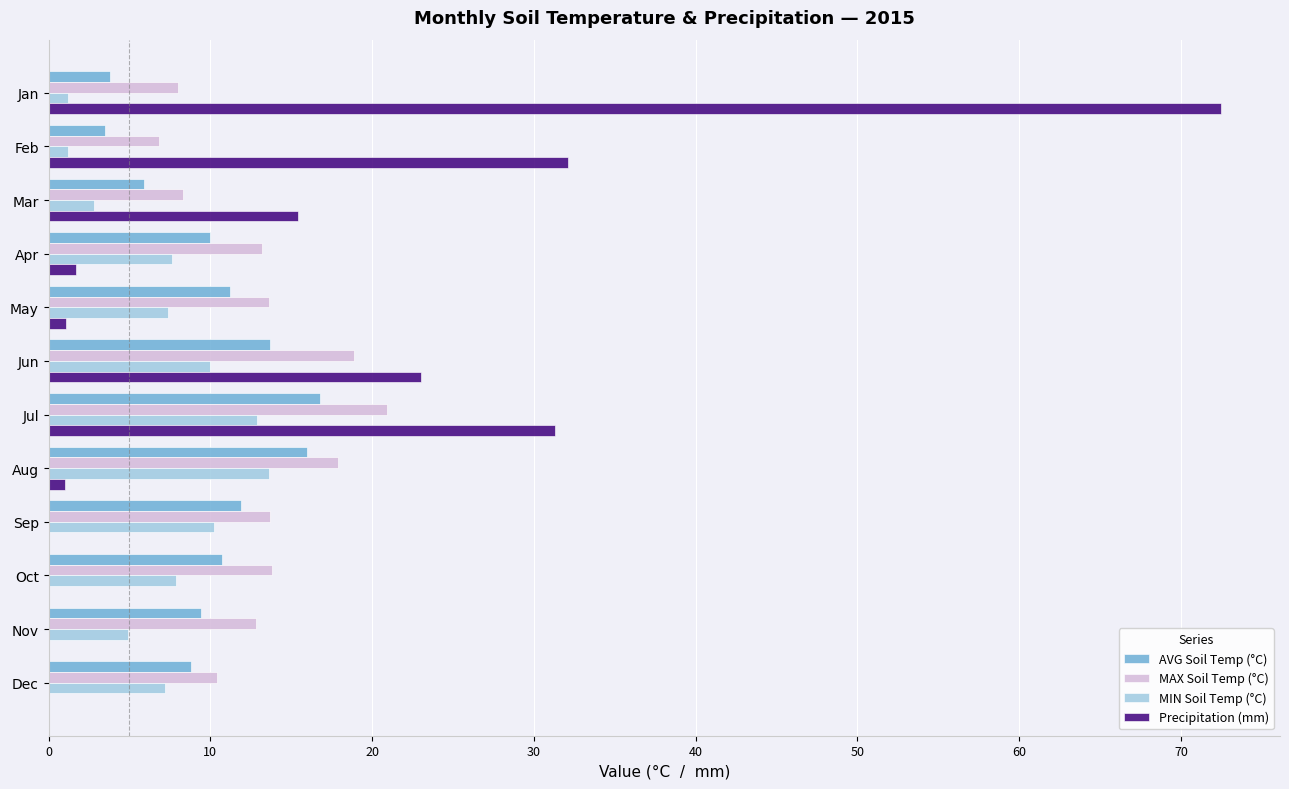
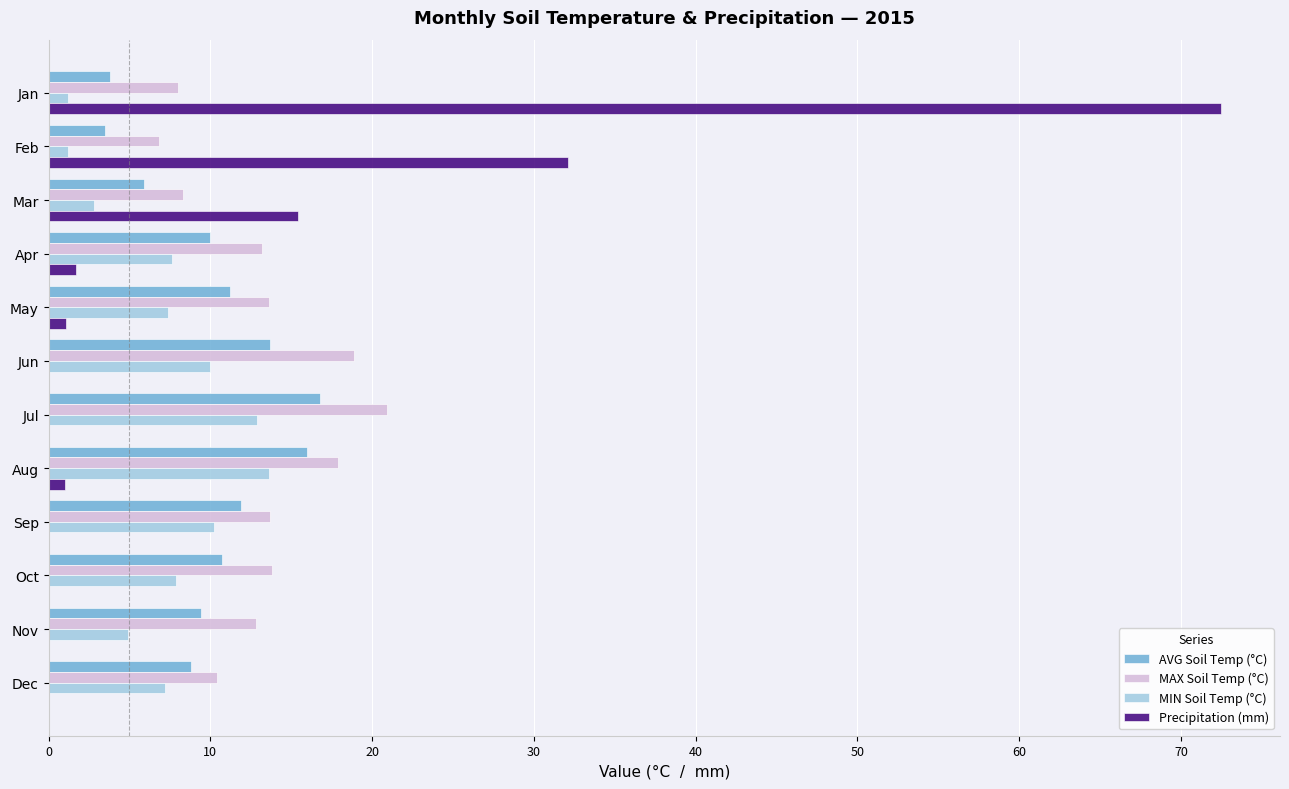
  {
    "Precipitation (mm)": {
      "Jan": 72.5,
      "Feb": 32.1,
      "Mar": 15.4,
      "Apr": 1.7,
      "May": 1.1,
-     "Jun": 23,
-     "Jul": 31.3,
+     "Jun": 0,
+     "Jul": 0.0,
      "Aug": 1.0,
      "Sep": 0.0,
      "Oct": 0.0,
      "Nov": 0.0,
      "Dec": 0.0
    }
  }
